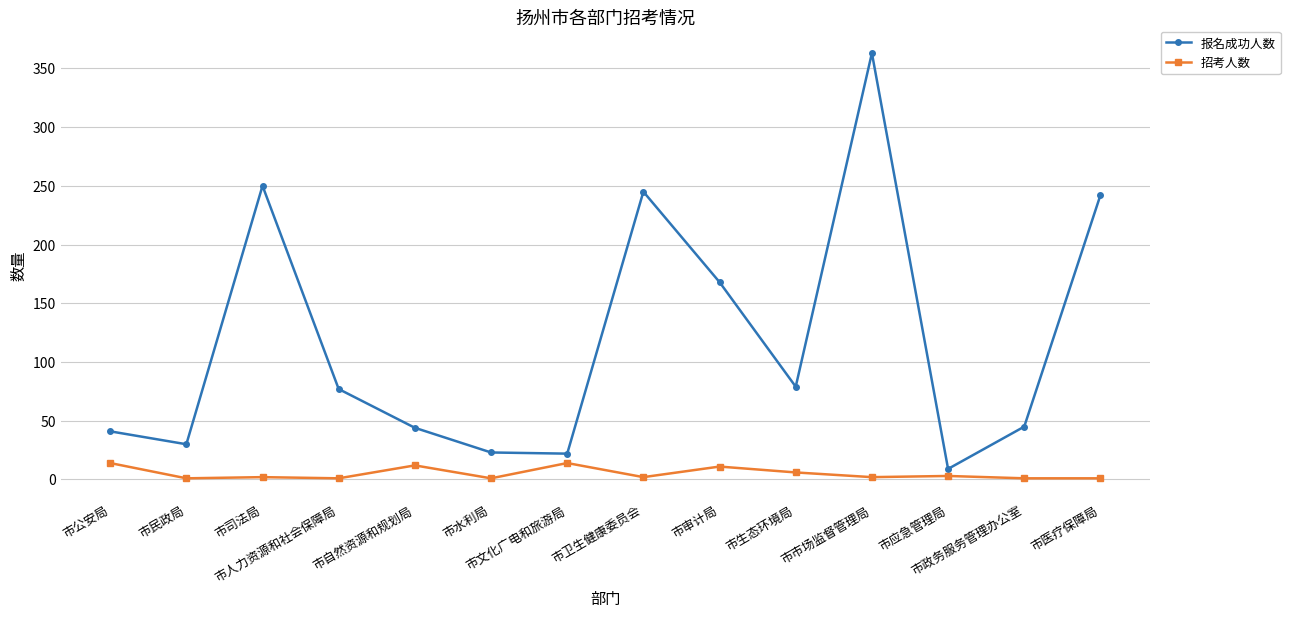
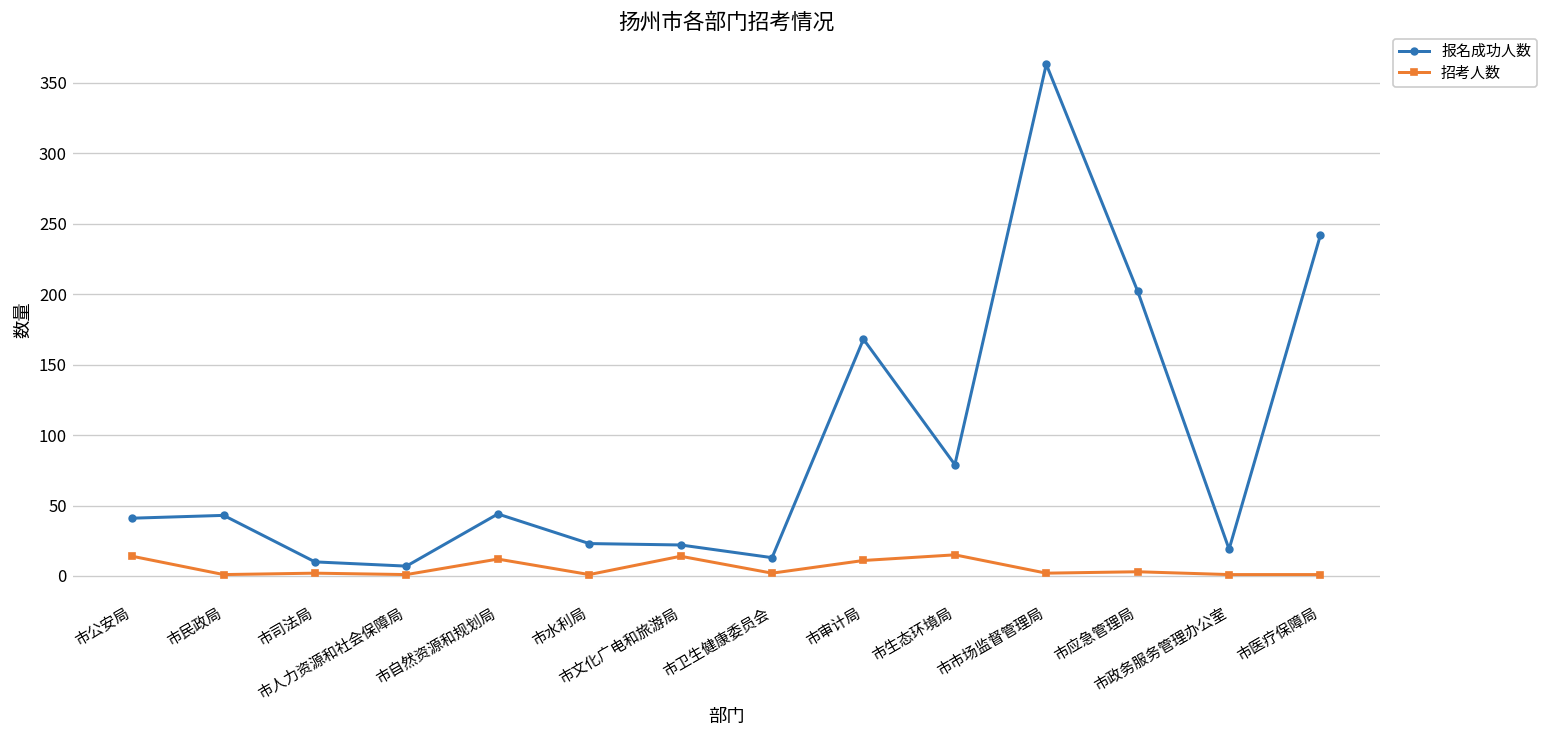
  {
    "报名成功人数": {
      "市公安局": 41,
-     "市民政局": 30,
-     "市司法局": 250,
-     "市人力资源和社会保障局": 77,
+     "市民政局": 43,
+     "市司法局": 10,
+     "市人力资源和社会保障局": 7,
      "市自然资源和规划局": 44,
      "市水利局": 23,
      "市文化广电和旅游局": 22,
-     "市卫生健康委员会": 245,
+     "市卫生健康委员会": 13,
      "市审计局": 168,
      "市生态环境局": 79,
      "市市场监督管理局": 363,
-     "市应急管理局": 9,
-     "市政务服务管理办公室": 45,
+     "市应急管理局": 202,
+     "市政务服务管理办公室": 19,
      "市医疗保障局": 242
    },
    "招考人数": {
      "市公安局": 14,
      "市民政局": 1,
      "市司法局": 2,
      "市人力资源和社会保障局": 1,
      "市自然资源和规划局": 12,
      "市水利局": 1,
      "市文化广电和旅游局": 14,
      "市卫生健康委员会": 2,
      "市审计局": 11,
-     "市生态环境局": 6,
+     "市生态环境局": 15,
      "市市场监督管理局": 2,
      "市应急管理局": 3,
      "市政务服务管理办公室": 1,
      "市医疗保障局": 1
    }
  }
